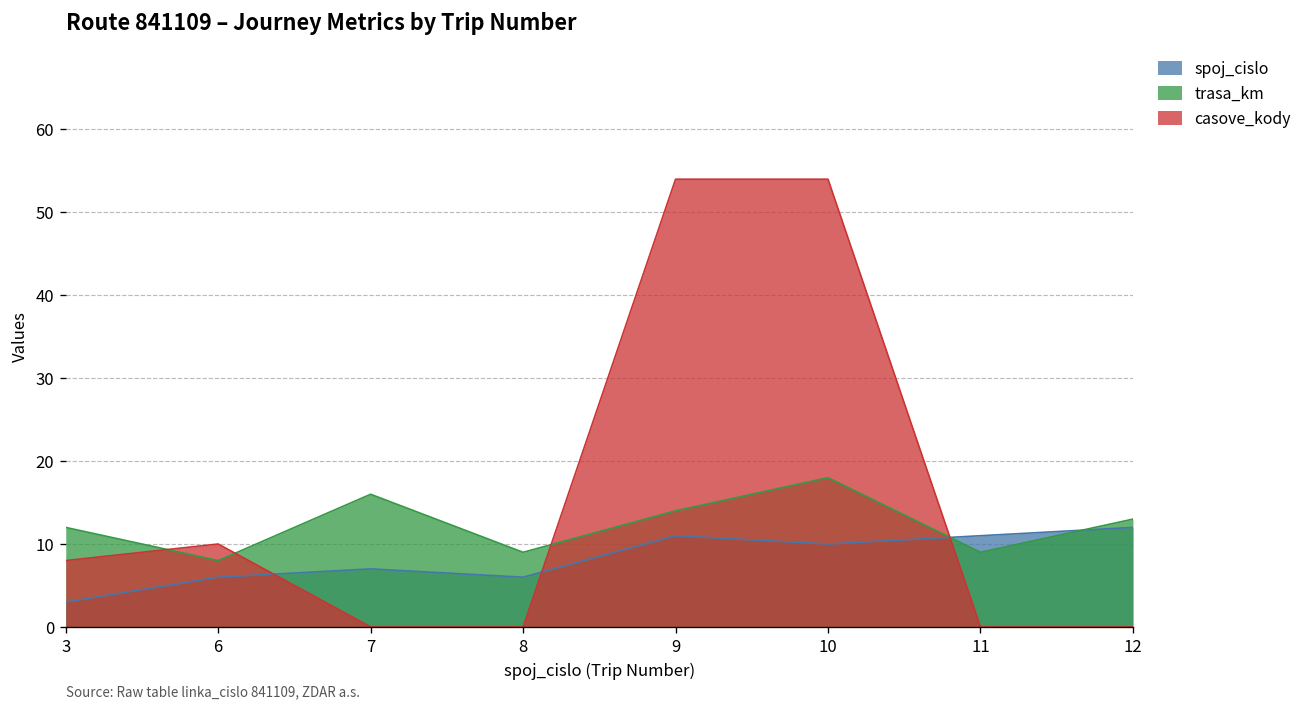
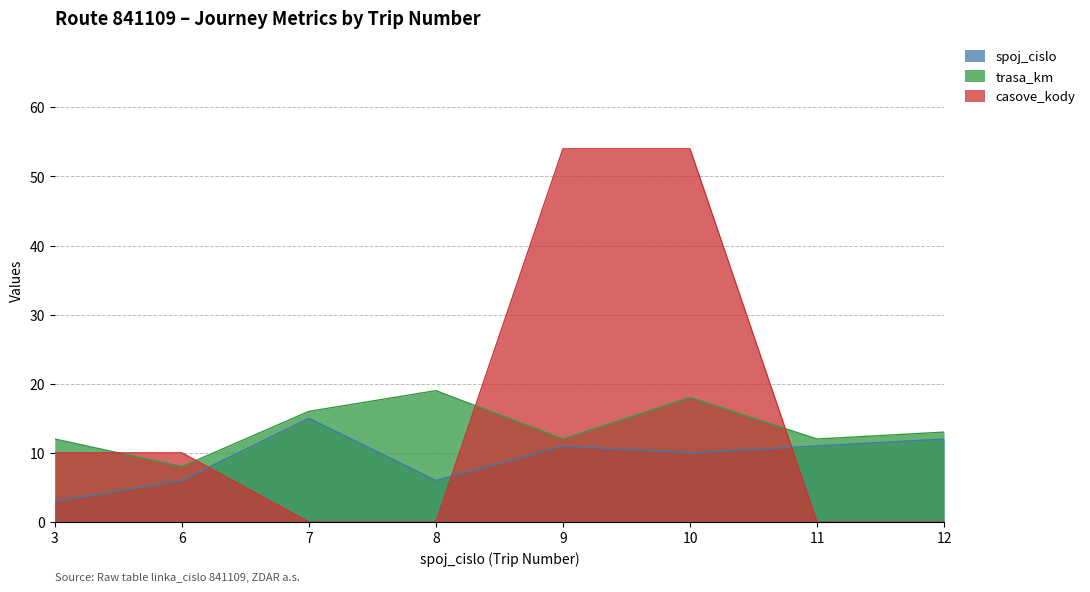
  {
    "spoj_cislo": {
      "3": 3,
      "6": 6,
-     "7": 7,
+     "7": 15,
      "8": 6,
      "9": 11,
      "10": 10,
      "11": 11,
      "12": 12
    },
    "trasa_km": {
      "3": 12,
      "6": 8,
      "7": 16,
-     "8": 9,
-     "9": 14,
+     "8": 19,
+     "9": 12,
      "10": 18,
-     "11": 9,
+     "11": 12,
      "12": 13
    },
    "casove_kody": {
-     "3": 8,
+     "3": 10,
      "6": 10,
      "7": 0,
      "8": 0,
      "9": 54,
      "10": 54,
      "11": 0,
      "12": 0
    }
  }
